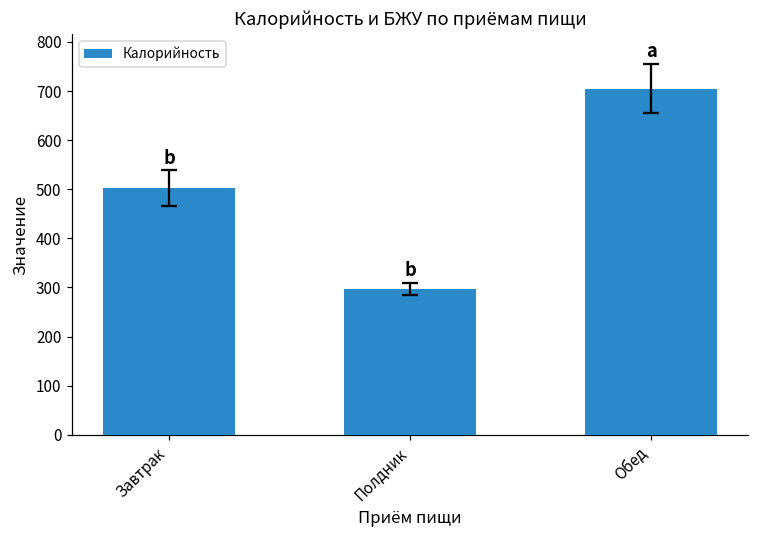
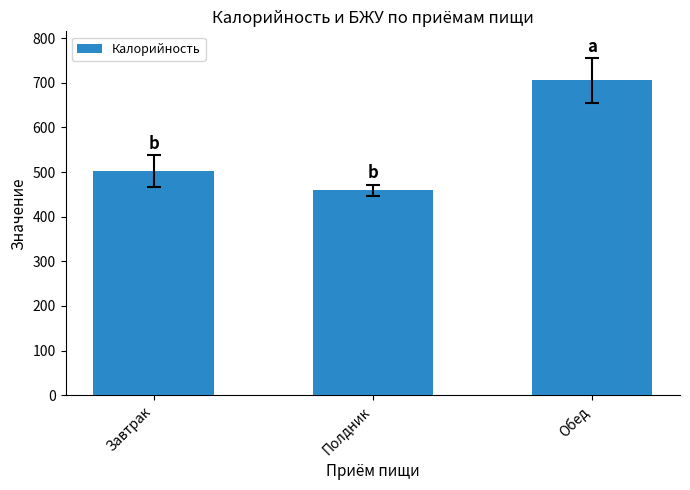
  {
    "Калорийность": {
      "Завтрак": 500,
-     "Полдник": 300,
+     "Полдник": 460,
      "Обед": 710
    }
  }
